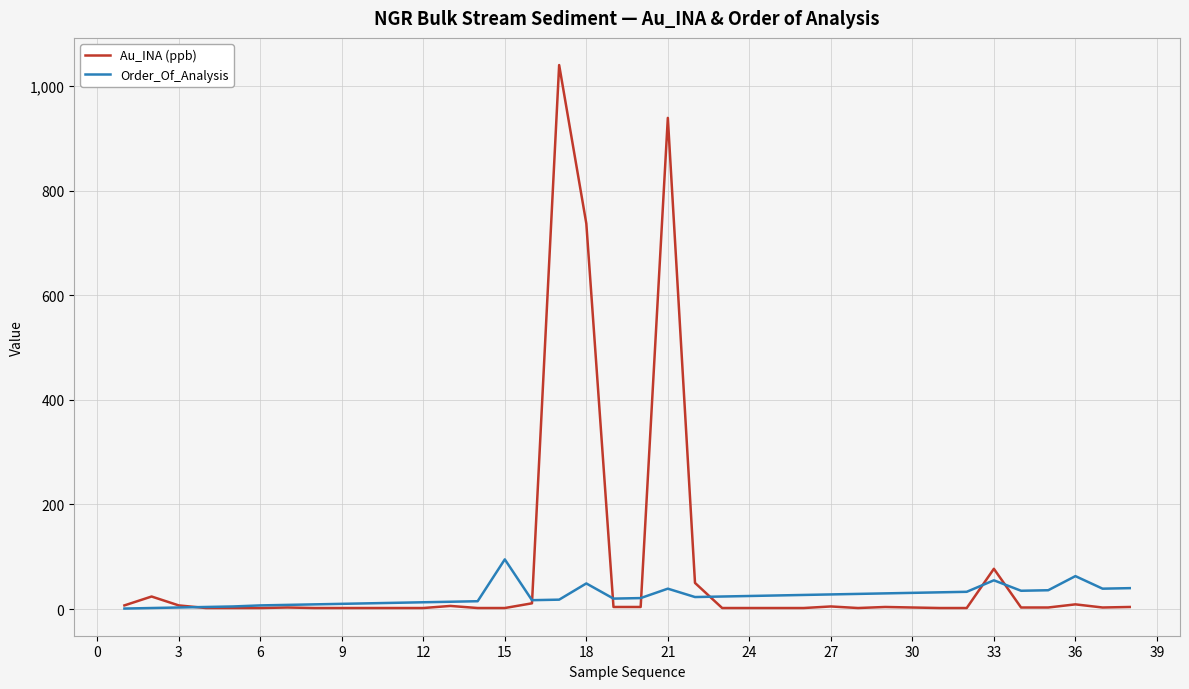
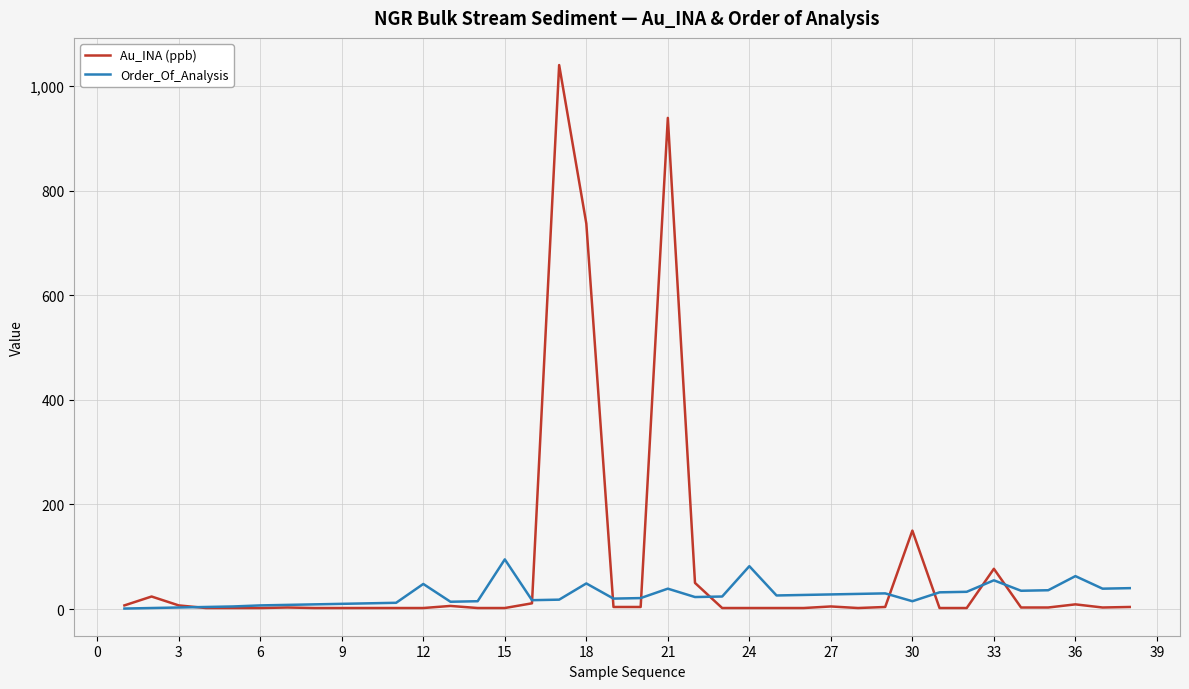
  {
    "Au_INA (ppb)": {
      "6": 0,
      "9": 0,
      "12": 0,
      "15": 0,
      "18": 740,
      "21": 940,
      "24": 0,
      "27": 10,
-     "30": 0,
+     "30": 150,
      "33": 80,
      "36": 10
    },
    "Order_Of_Analysis": {
      "6": 10,
      "9": 10,
-     "12": 10,
+     "12": 50,
      "15": 100,
      "18": 50,
      "21": 40,
-     "24": 30,
+     "24": 80,
      "27": 30,
-     "30": 30,
+     "30": 20,
      "33": 60,
      "36": 60
    }
  }
